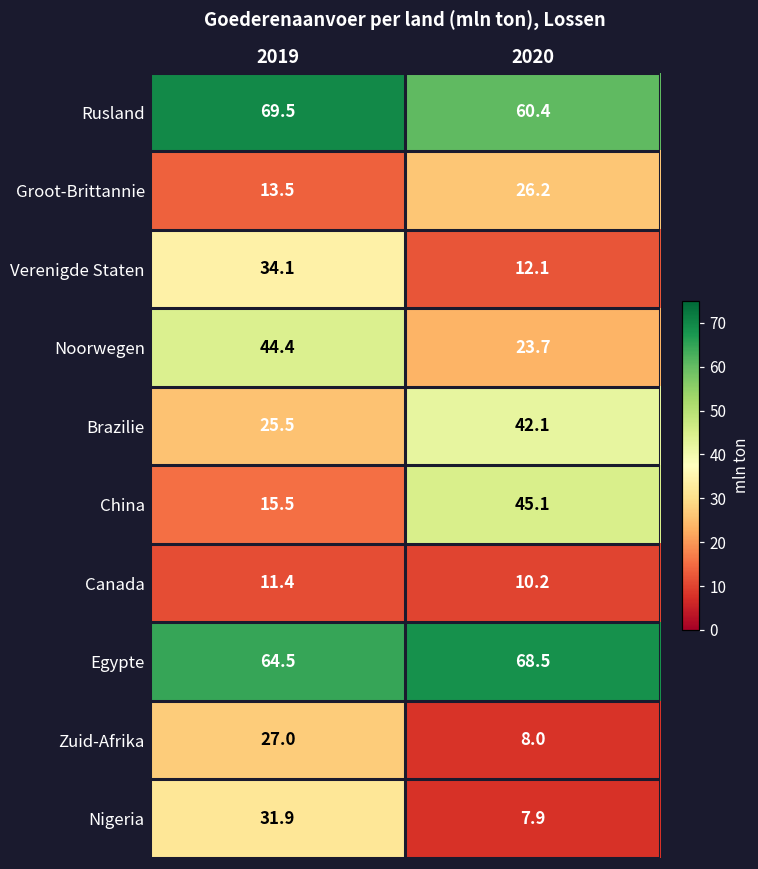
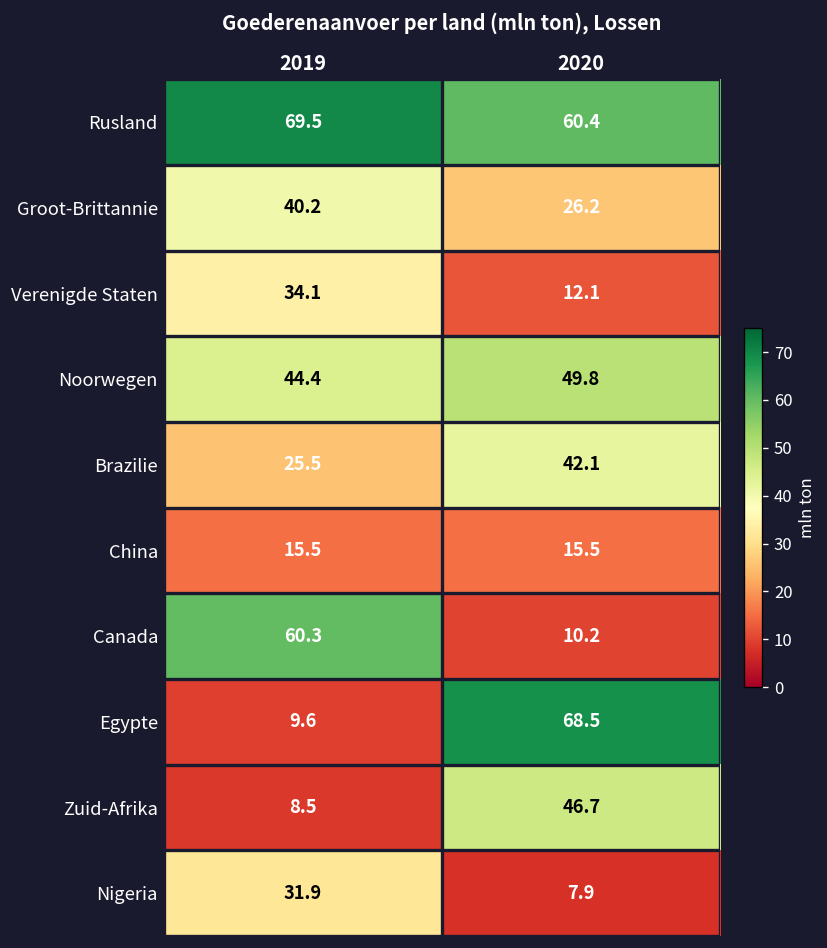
  {
    "Rusland": {
      "2019": 69.5,
      "2020": 60.4
    },
    "Groot-Brittannie": {
-     "2019": 13.5,
+     "2019": 40.2,
      "2020": 26.2
    },
    "Verenigde Staten": {
      "2019": 34.1,
      "2020": 12.1
    },
    "Noorwegen": {
      "2019": 44.4,
-     "2020": 23.7
+     "2020": 49.8
    },
    "Brazilie": {
      "2019": 25.5,
      "2020": 42.1
    },
    "China": {
      "2019": 15.5,
-     "2020": 45.1
+     "2020": 15.5
    },
    "Canada": {
-     "2019": 11.4,
+     "2019": 60.3,
      "2020": 10.2
    },
    "Egypte": {
-     "2019": 64.5,
+     "2019": 9.6,
      "2020": 68.5
    },
    "Zuid-Afrika": {
-     "2019": 27.0,
-     "2020": 8.0
+     "2019": 8.5,
+     "2020": 46.7
    },
    "Nigeria": {
      "2019": 31.9,
      "2020": 7.9
    }
  }
